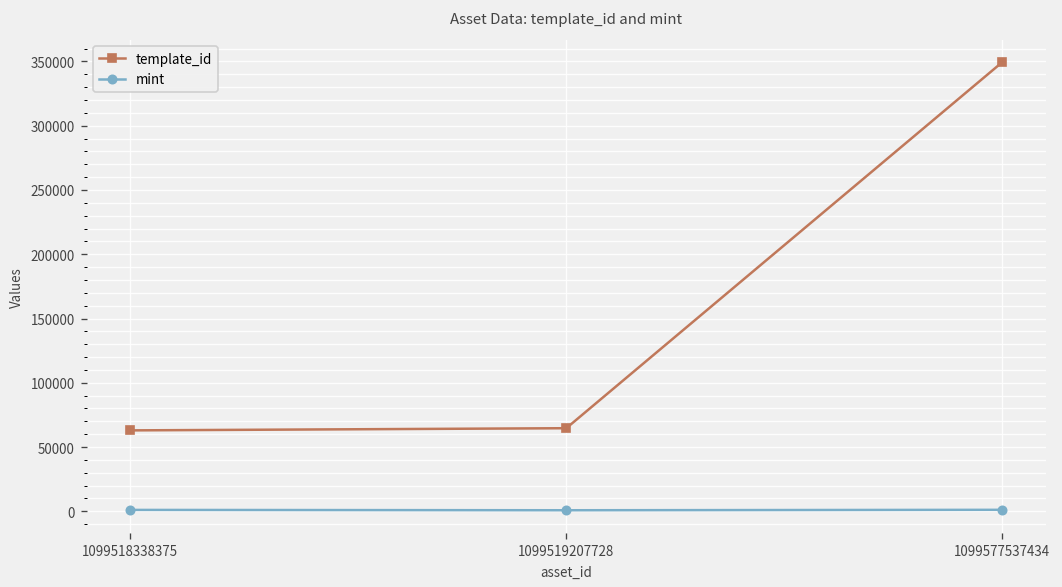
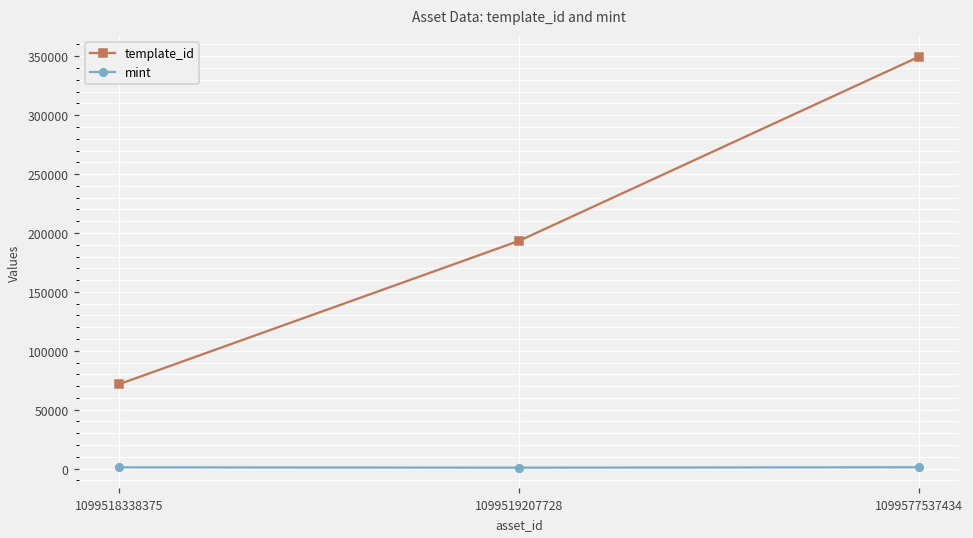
  {
    "template_id": {
-     "1099518338375": 63000,
-     "1099519207728": 65000,
+     "1099518338375": 72000,
+     "1099519207728": 193000,
      "1099577537434": 350000
    },
    "mint": {
      "1099518338375": 1000,
      "1099519207728": 1000,
      "1099577537434": 1000
    }
  }
